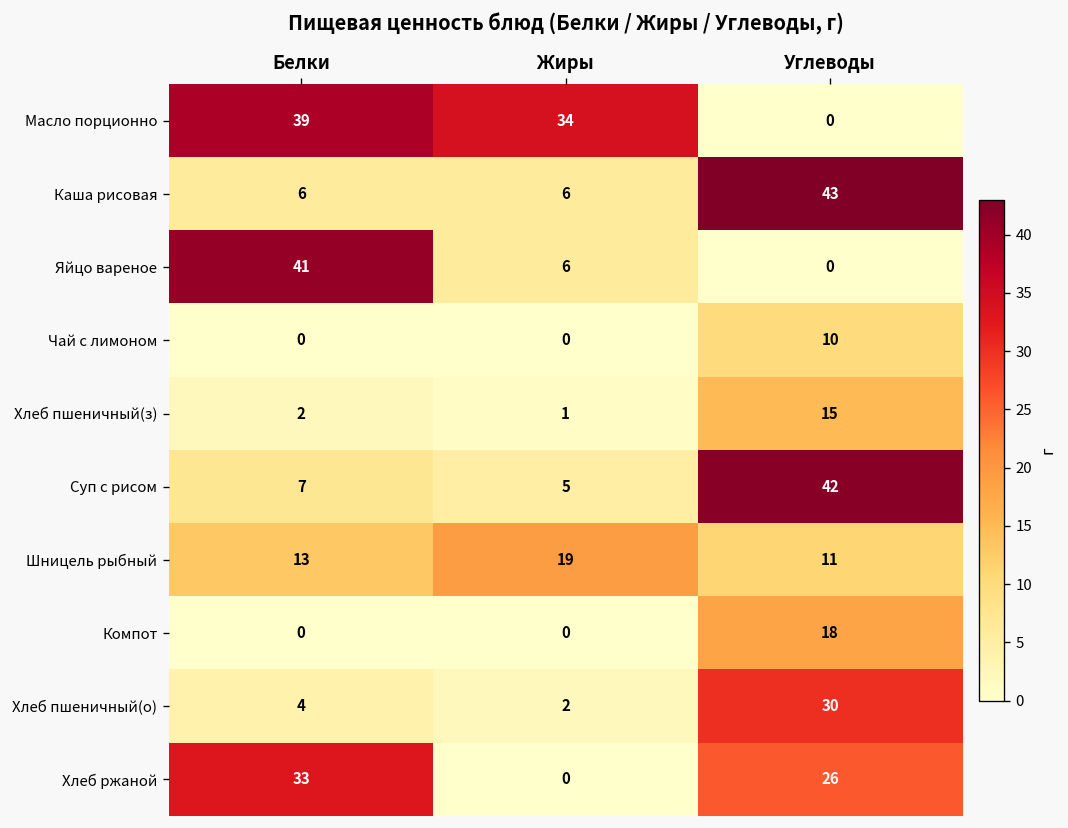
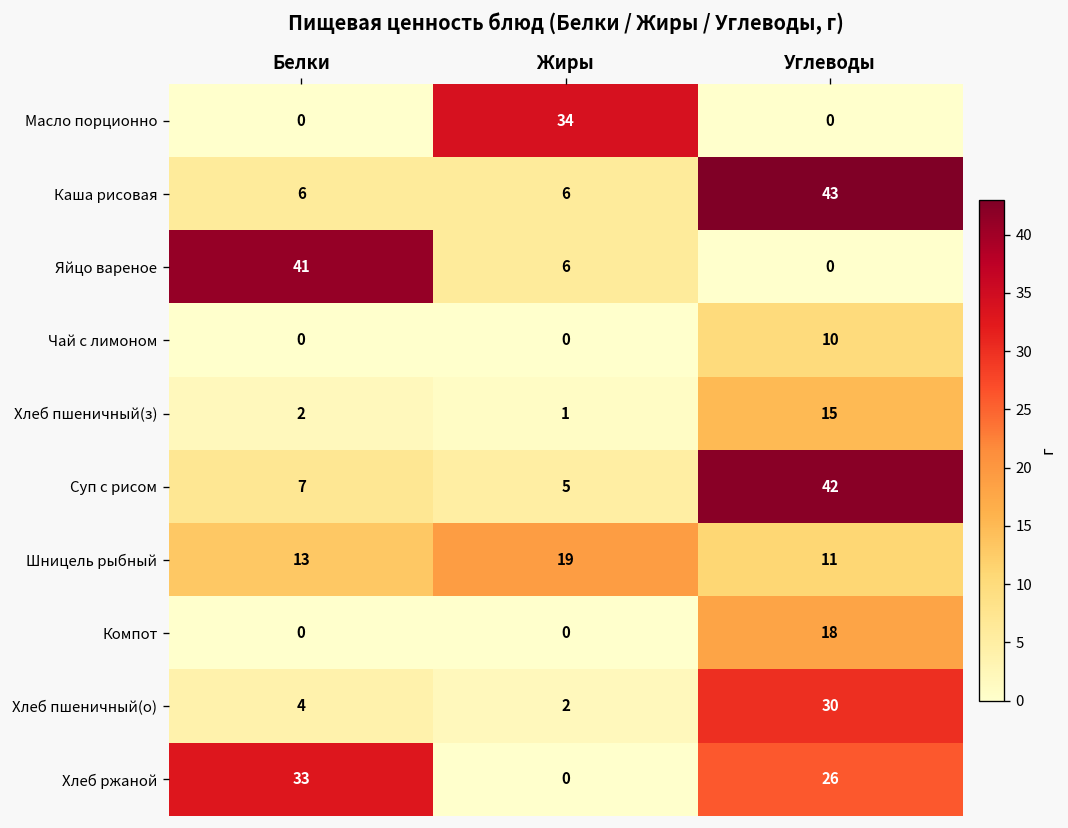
  {
    "Масло порционно": {
-     "Белки": 39,
+     "Белки": 0,
      "Жиры": 34,
      "Углеводы": 0
    },
    "Каша рисовая": {
      "Белки": 6,
      "Жиры": 6,
      "Углеводы": 43
    },
    "Яйцо вареное": {
      "Белки": 41,
      "Жиры": 6,
      "Углеводы": 0
    },
    "Чай с лимоном": {
      "Белки": 0,
      "Жиры": 0,
      "Углеводы": 10
    },
    "Хлеб пшеничный(з)": {
      "Белки": 2,
      "Жиры": 1,
      "Углеводы": 15
    },
    "Суп с рисом": {
      "Белки": 7,
      "Жиры": 5,
      "Углеводы": 42
    },
    "Шницель рыбный": {
      "Белки": 13,
      "Жиры": 19,
      "Углеводы": 11
    },
    "Компот": {
      "Белки": 0,
      "Жиры": 0,
      "Углеводы": 18
    },
    "Хлеб пшеничный(о)": {
      "Белки": 4,
      "Жиры": 2,
      "Углеводы": 30
    },
    "Хлеб ржаной": {
      "Белки": 33,
      "Жиры": 0,
      "Углеводы": 26
    }
  }
